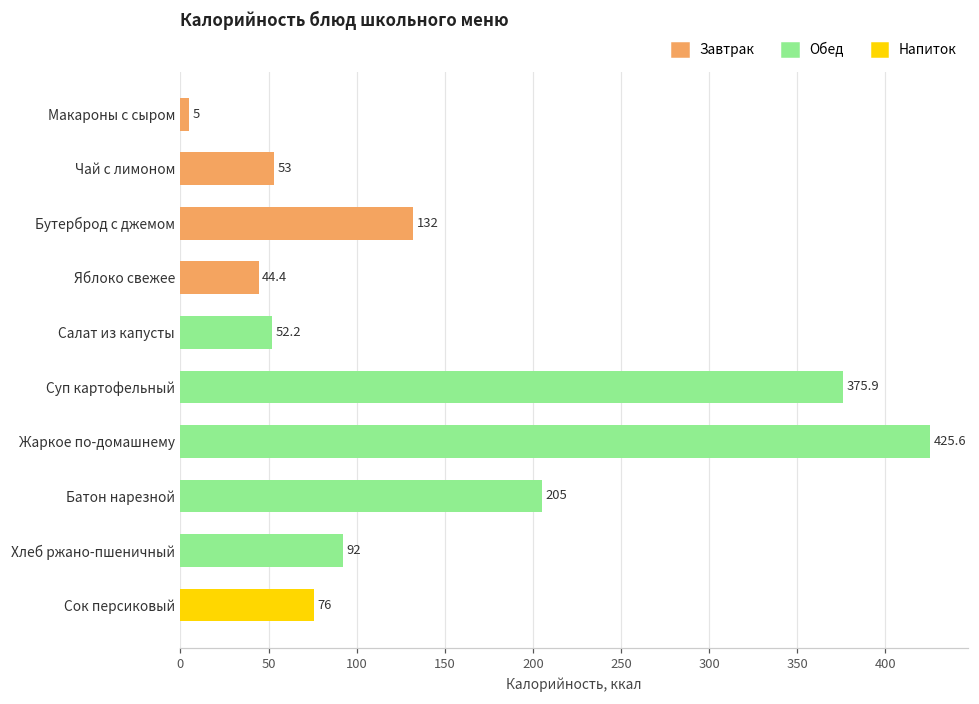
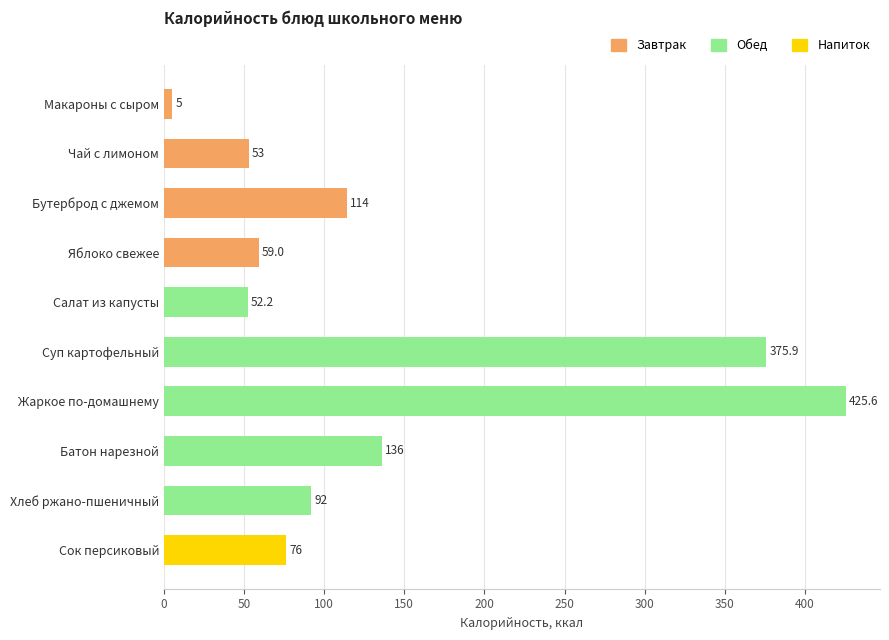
  {
    "Макароны с сыром": 5,
    "Чай с лимоном": 53,
-   "Бутерброд с джемом": 132,
-   "Яблоко свежее": 44.4,
+   "Бутерброд с джемом": 114,
+   "Яблоко свежее": 59.0,
    "Салат из капусты": 52.2,
    "Суп картофельный": 375.9,
    "Жаркое по-домашнему": 425.6,
-   "Батон нарезной": 205,
+   "Батон нарезной": 136,
    "Хлеб ржано-пшеничный": 92,
    "Сок персиковый": 76
  }
